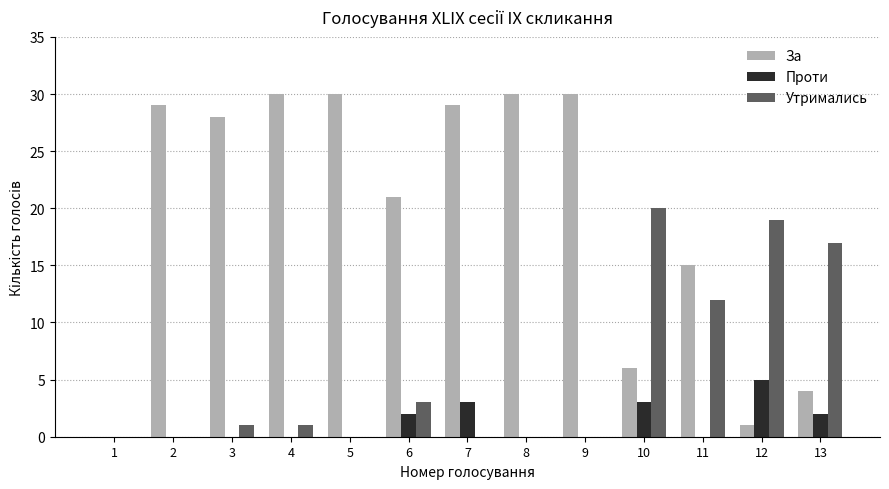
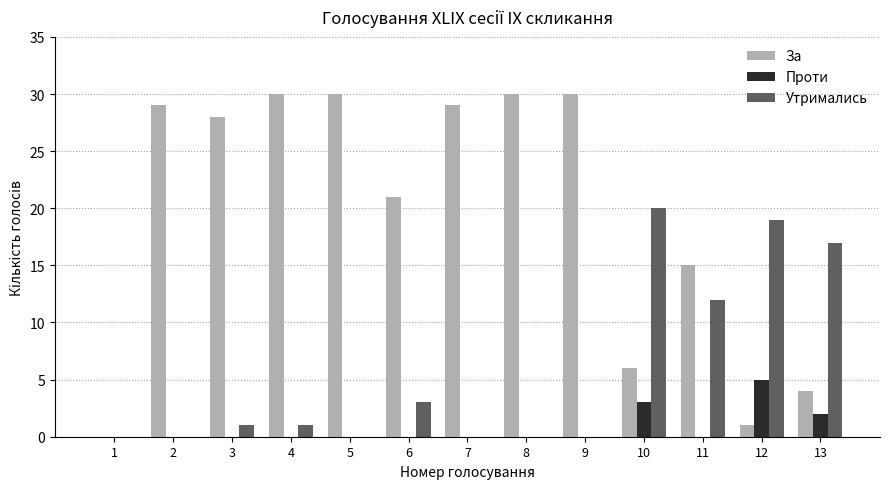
  {
    "За": {
      "1": 0,
      "2": 29,
      "3": 28,
      "4": 30,
      "5": 30,
      "6": 21,
      "7": 29,
      "8": 30,
      "9": 30,
      "10": 6,
      "11": 15,
      "12": 1,
      "13": 4
    },
    "Проти": {
      "1": 0,
      "2": 0,
      "3": 0,
      "4": 0,
      "5": 0,
-     "6": 2,
-     "7": 3,
+     "6": 0,
+     "7": 0,
      "8": 0,
      "9": 0,
      "10": 3,
      "11": 0,
      "12": 5,
      "13": 2
    },
    "Утримались": {
      "1": 0,
      "2": 0,
      "3": 1,
      "4": 1,
      "5": 0,
      "6": 3,
      "7": 0,
      "8": 0,
      "9": 0,
      "10": 20,
      "11": 12,
      "12": 19,
      "13": 17
    }
  }
